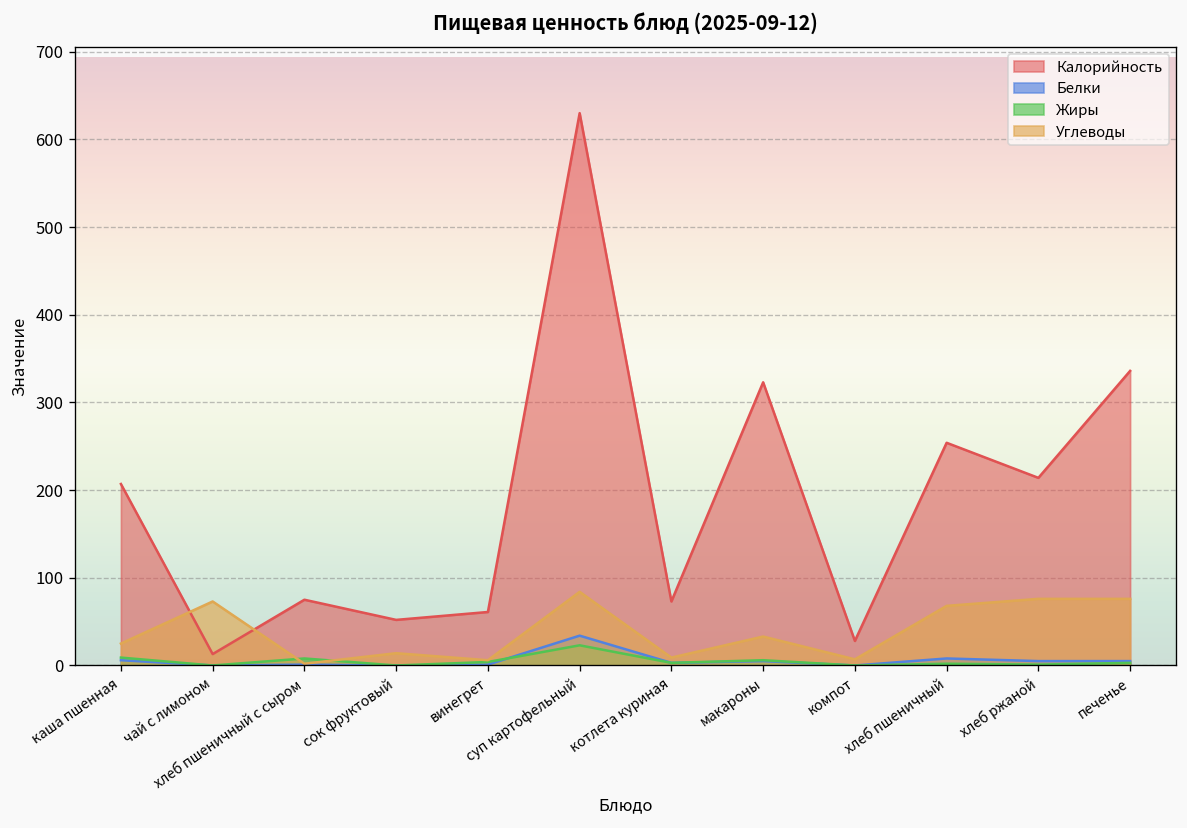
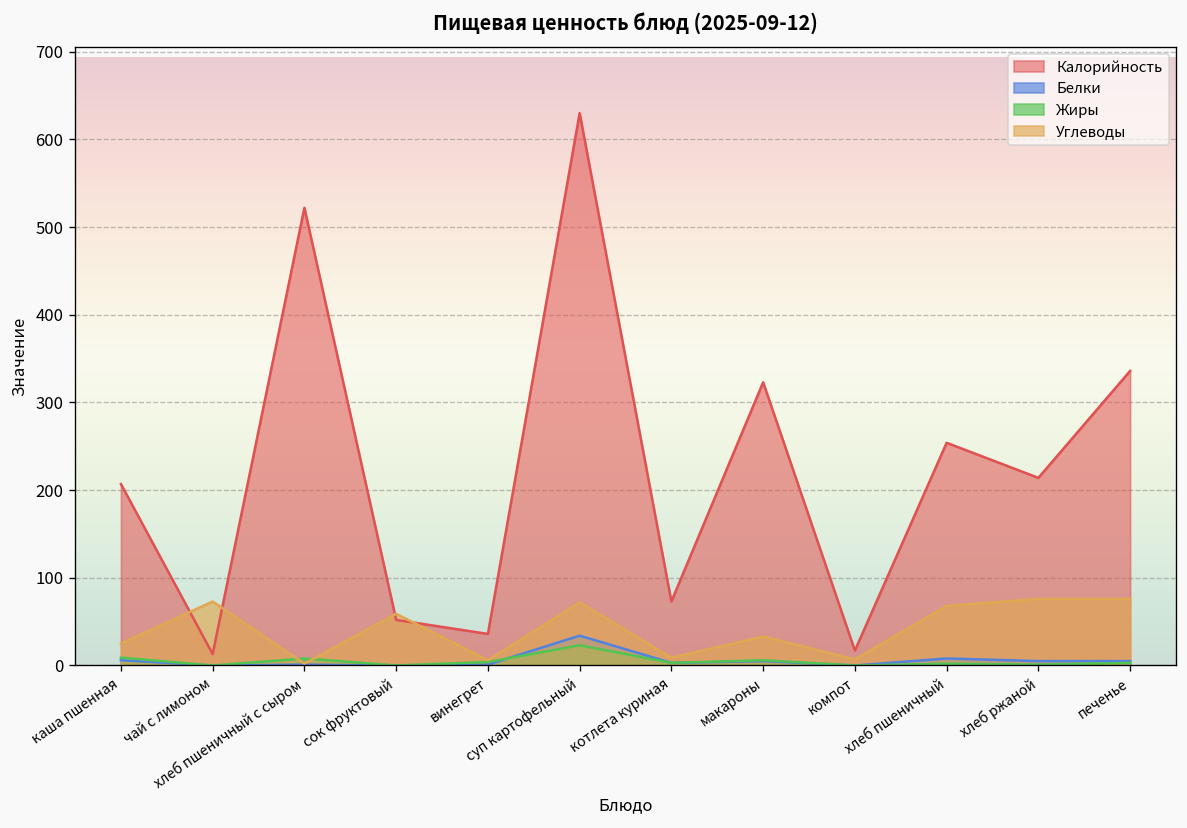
  {
    "Калорийность": {
      "каша пшенная": 210,
      "чай с лимоном": 10,
-     "хлеб пшеничный с сыром": 80,
+     "хлеб пшеничный с сыром": 520,
      "сок фруктовый": 50,
-     "винегрет": 60,
+     "винегрет": 40,
      "суп картофельный": 630,
      "котлета куриная": 70,
      "макароны": 320,
-     "компот": 30,
+     "компот": 20,
      "хлеб пшеничный": 250,
      "хлеб ржаной": 210,
      "печенье": 340
    },
    "Белки": {
      "суп картофельный": 30,
      "хлеб пшеничный": 10,
      "хлеб ржаной": 10
    },
    "Жиры": {
      "хлеб пшеничный с сыром": 10,
      "суп картофельный": 20,
      "хлеб пшеничный": 0,
      "хлеб ржаной": 0
    },
    "Углеводы": {
      "каша пшенная": 30,
      "чай с лимоном": 70,
-     "сок фруктовый": 10,
-     "суп картофельный": 80,
+     "сок фруктовый": 60,
+     "суп картофельный": 70,
      "котлета куриная": 10,
      "макароны": 30,
      "компот": 10,
      "хлеб пшеничный": 70,
      "хлеб ржаной": 80,
      "печенье": 80
    }
  }
